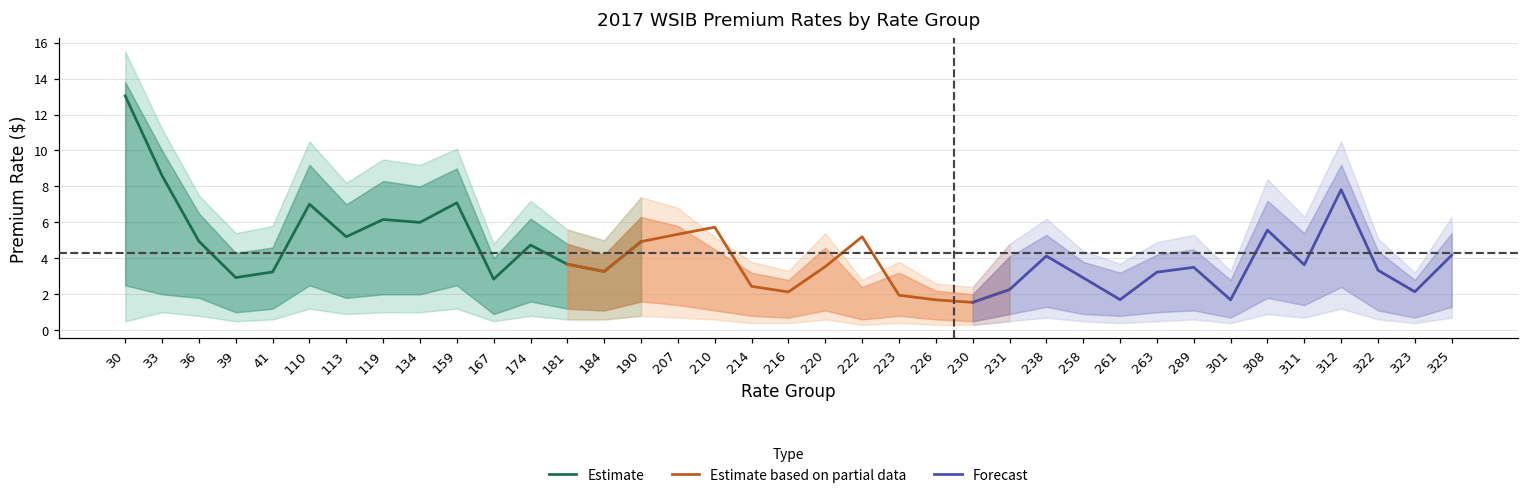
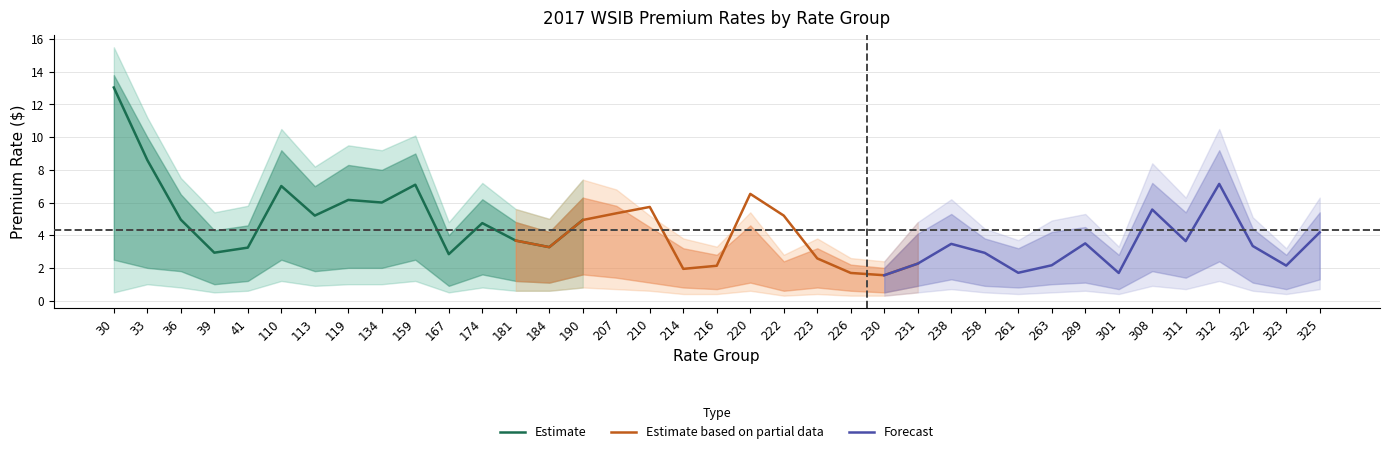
  {
    "Estimate based on partial data": {
      "207": 5.3,
      "210": 5.7,
-     "214": 2.4,
+     "214": 1.9,
      "216": 2.1,
-     "220": 3.5,
+     "220": 6.5,
      "222": 5.2,
-     "223": 2.0,
+     "223": 2.6,
      "226": 1.7
    },
    "Forecast": {
-     "238": 4.1,
+     "238": 3.5,
      "258": 2.9,
      "261": 1.7,
-     "263": 3.2,
+     "263": 2.2,
      "289": 3.5,
      "301": 1.7,
      "308": 5.6,
      "311": 3.6,
-     "312": 7.8,
+     "312": 7.1,
      "322": 3.3,
      "323": 2.1,
      "325": 4.2
    }
  }
